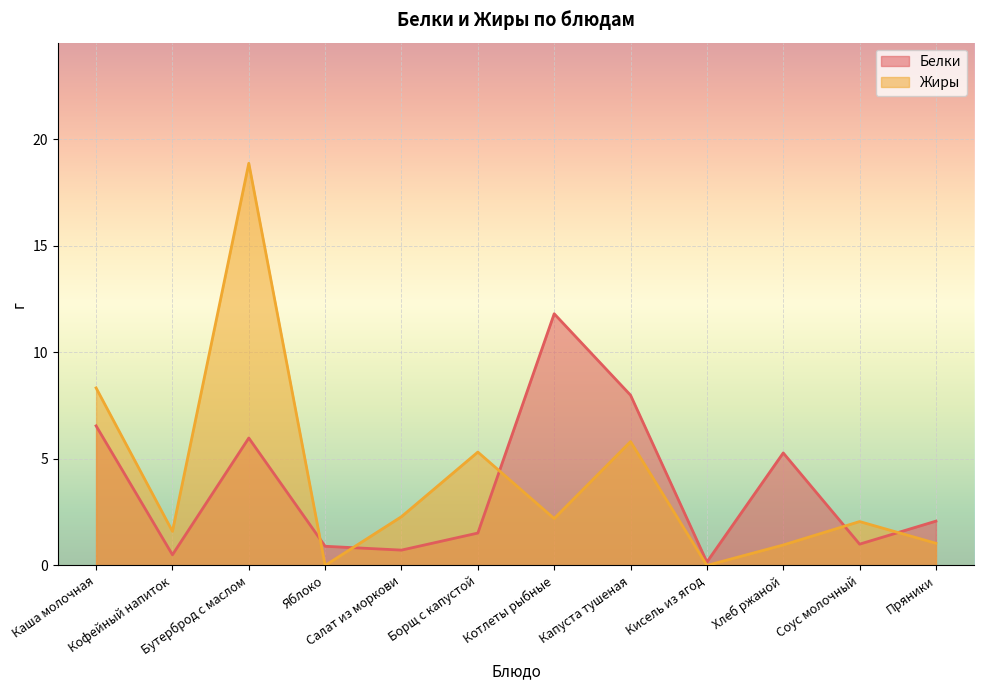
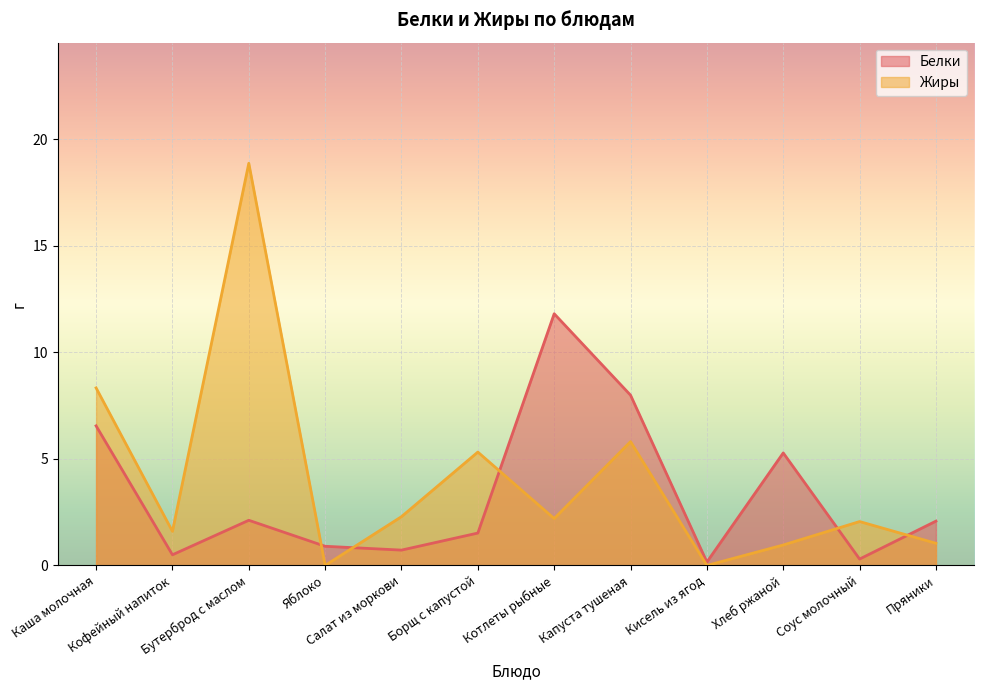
  {
    "Белки": {
      "Каша молочная": 6.6,
      "Кофейный напиток": 0.5,
-     "Бутерброд с маслом": 6.0,
+     "Бутерброд с маслом": 2.1,
      "Яблоко": 0.9,
      "Салат из моркови": 0.7,
      "Борщ с капустой": 1.5,
      "Котлеты рыбные": 11.8,
      "Капуста тушеная": 8.0,
      "Кисель из ягод": 0.2,
      "Хлеб ржаной": 5.3,
-     "Соус молочный": 1.0,
+     "Соус молочный": 0.3,
      "Пряники": 2.1
    },
    "Жиры": {
      "Каша молочная": 8.3,
      "Кофейный напиток": 1.6,
      "Бутерброд с маслом": 18.9,
      "Яблоко": 0.0,
      "Салат из моркови": 2.3,
      "Борщ с капустой": 5.3,
      "Котлеты рыбные": 2.2,
      "Капуста тушеная": 5.8,
      "Кисель из ягод": 0.0,
      "Хлеб ржаной": 1.0,
      "Соус молочный": 2.1,
      "Пряники": 1.0
    }
  }
